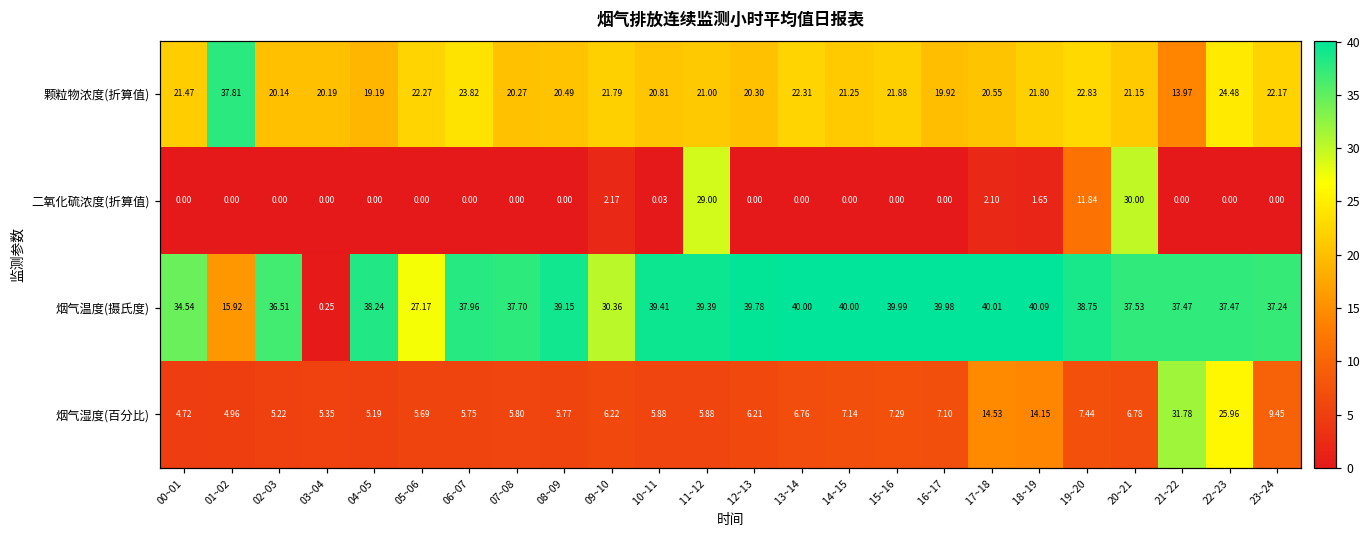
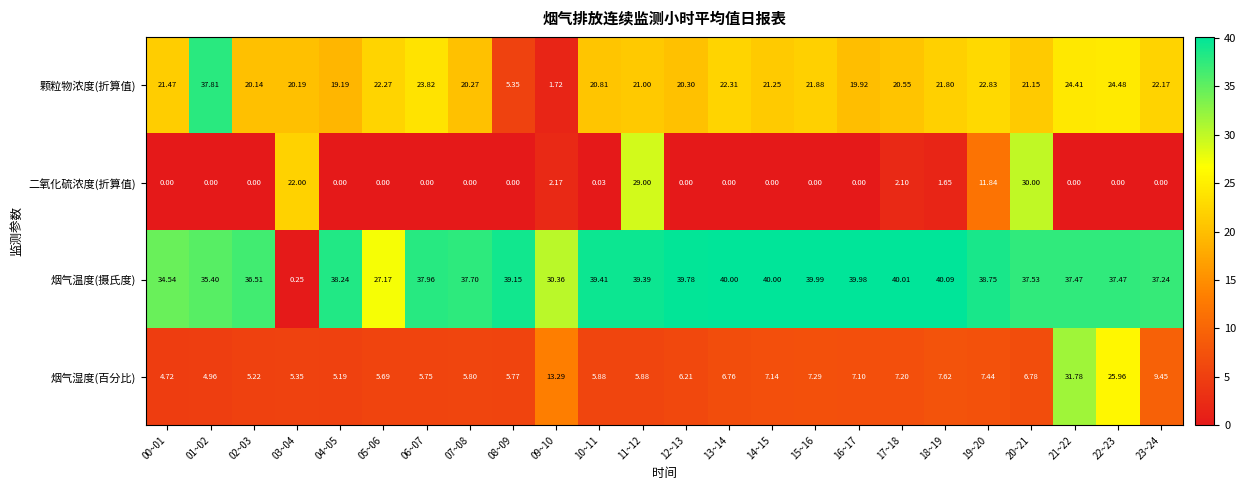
  {
    "颗粒物浓度(折算值)": {
      "00~01": 21.47,
      "01~02": 37.81,
      "02~03": 20.14,
      "03~04": 20.19,
      "04~05": 19.19,
      "05~06": 22.27,
      "06~07": 23.82,
      "07~08": 20.27,
-     "08~09": 20.49,
-     "09~10": 21.79,
+     "08~09": 5.35,
+     "09~10": 1.72,
      "10~11": 20.81,
      "11~12": 21.00,
      "12~13": 20.30,
      "13~14": 22.31,
      "14~15": 21.25,
      "15~16": 21.88,
      "16~17": 19.92,
      "17~18": 20.55,
      "18~19": 21.80,
      "19~20": 22.83,
      "20~21": 21.15,
-     "21~22": 13.97,
+     "21~22": 24.41,
      "22~23": 24.48,
      "23~24": 22.17
    },
    "二氧化硫浓度(折算值)": {
      "00~01": 0.00,
      "01~02": 0.00,
      "02~03": 0.00,
-     "03~04": 0.00,
+     "03~04": 22.00,
      "04~05": 0.00,
      "05~06": 0.00,
      "06~07": 0.00,
      "07~08": 0.00,
      "08~09": 0.00,
      "09~10": 2.17,
      "10~11": 0.03,
      "11~12": 29.00,
      "12~13": 0.00,
      "13~14": 0.00,
      "14~15": 0.00,
      "15~16": 0.00,
      "16~17": 0.00,
      "17~18": 2.10,
      "18~19": 1.65,
      "19~20": 11.84,
      "20~21": 30.00,
      "21~22": 0.00,
      "22~23": 0.00,
      "23~24": 0.00
    },
    "烟气温度(摄氏度)": {
      "00~01": 34.54,
-     "01~02": 15.92,
+     "01~02": 35.40,
      "02~03": 36.51,
      "03~04": 0.25,
      "04~05": 38.24,
      "05~06": 27.17,
      "06~07": 37.96,
      "07~08": 37.70,
      "08~09": 39.15,
      "09~10": 30.36,
      "10~11": 39.41,
      "11~12": 39.39,
      "12~13": 39.78,
      "13~14": 40.00,
      "14~15": 40.00,
      "15~16": 39.99,
      "16~17": 39.98,
      "17~18": 40.01,
      "18~19": 40.09,
      "19~20": 38.75,
      "20~21": 37.53,
      "21~22": 37.47,
      "22~23": 37.47,
      "23~24": 37.24
    },
    "烟气湿度(百分比)": {
      "00~01": 4.72,
      "01~02": 4.96,
      "02~03": 5.22,
      "03~04": 5.35,
      "04~05": 5.19,
      "05~06": 5.69,
      "06~07": 5.75,
      "07~08": 5.80,
      "08~09": 5.77,
-     "09~10": 6.22,
+     "09~10": 13.29,
      "10~11": 5.88,
      "11~12": 5.88,
      "12~13": 6.21,
      "13~14": 6.76,
      "14~15": 7.14,
      "15~16": 7.29,
      "16~17": 7.10,
-     "17~18": 14.53,
-     "18~19": 14.15,
+     "17~18": 7.20,
+     "18~19": 7.62,
      "19~20": 7.44,
      "20~21": 6.78,
      "21~22": 31.78,
      "22~23": 25.96,
      "23~24": 9.45
    }
  }
